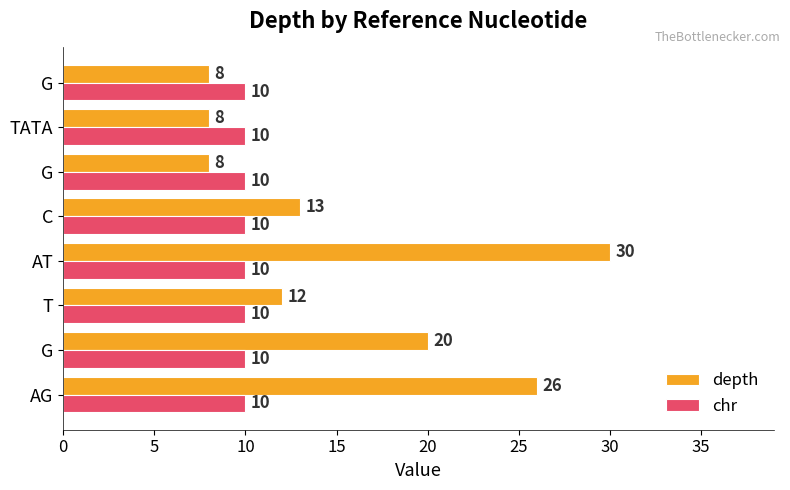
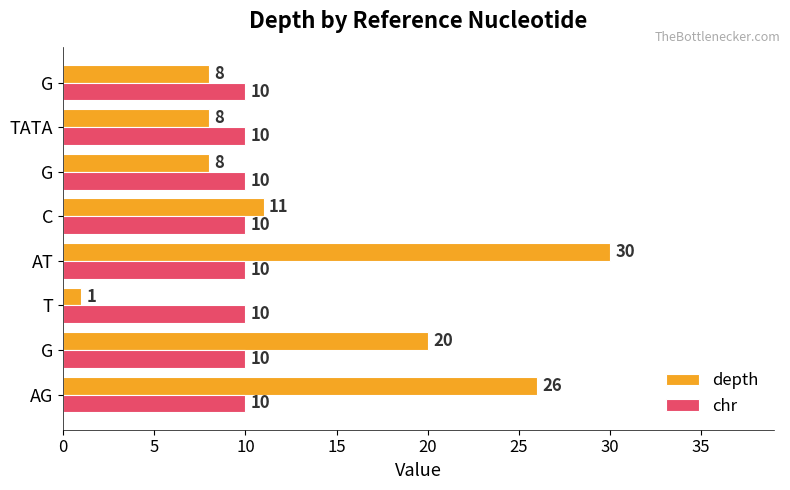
  {
    "depth": {
      "TATA": 8,
-     "C": 13,
+     "C": 11,
      "AT": 30,
-     "T": 12,
+     "T": 1,
      "AG": 26
    },
    "chr": {
      "TATA": 10,
      "C": 10,
      "AT": 10,
      "T": 10,
      "AG": 10
    }
  }
